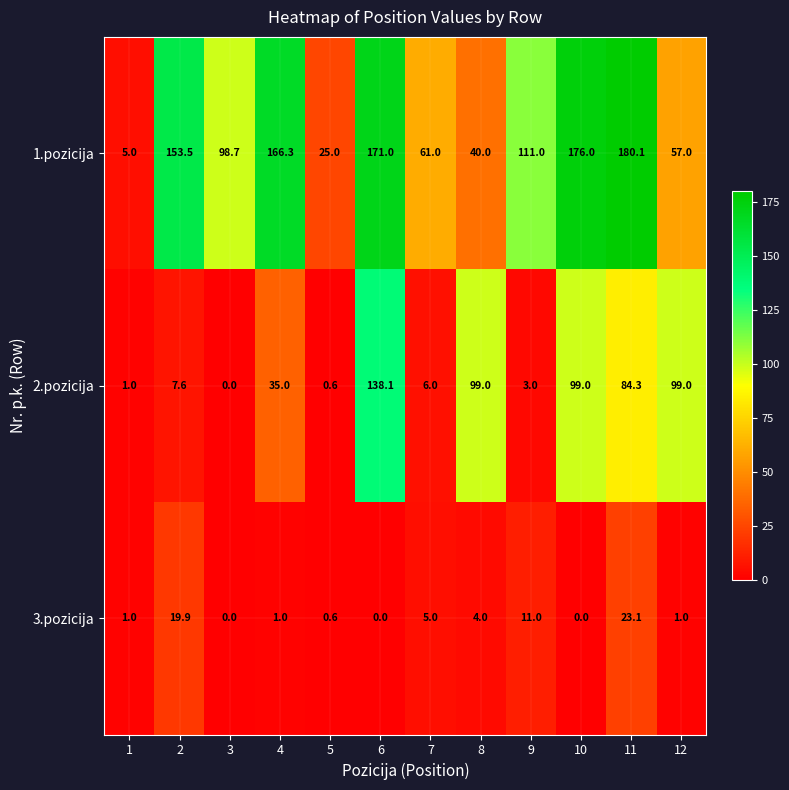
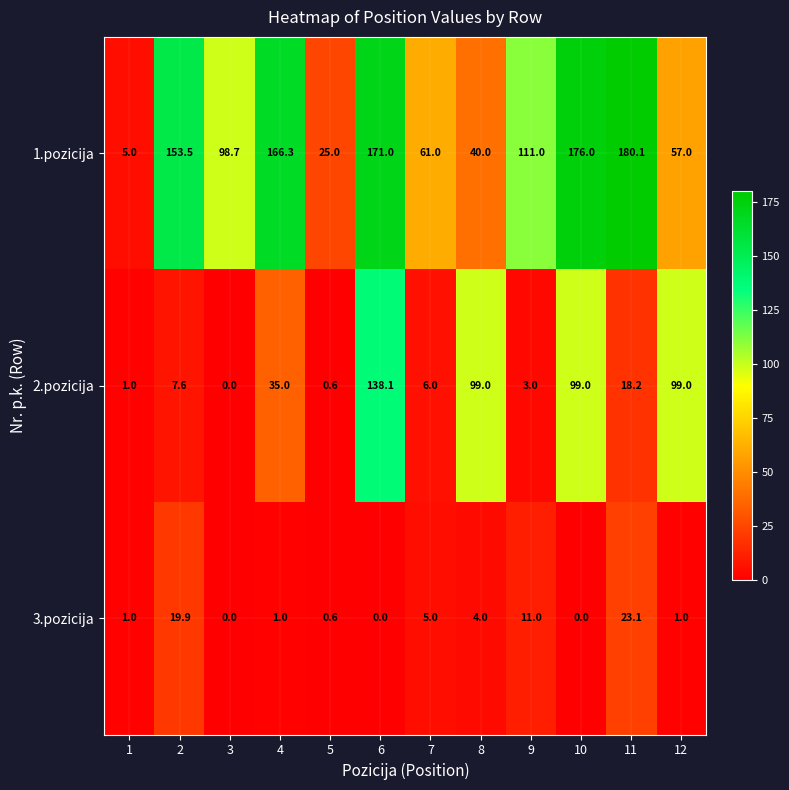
  {
    "1.pozicija": {
      "1": 5.0,
      "2": 153.5,
      "3": 98.7,
      "4": 166.3,
      "5": 25.0,
      "6": 171.0,
      "7": 61.0,
      "8": 40.0,
      "9": 111.0,
      "10": 176.0,
      "11": 180.1,
      "12": 57.0
    },
    "2.pozicija": {
      "1": 1.0,
      "2": 7.6,
      "3": 0.0,
      "4": 35.0,
      "5": 0.6,
      "6": 138.1,
      "7": 6.0,
      "8": 99.0,
      "9": 3.0,
      "10": 99.0,
-     "11": 84.3,
+     "11": 18.2,
      "12": 99.0
    },
    "3.pozicija": {
      "1": 1.0,
      "2": 19.9,
      "3": 0.0,
      "4": 1.0,
      "5": 0.6,
      "6": 0.0,
      "7": 5.0,
      "8": 4.0,
      "9": 11.0,
      "10": 0.0,
      "11": 23.1,
      "12": 1.0
    }
  }
